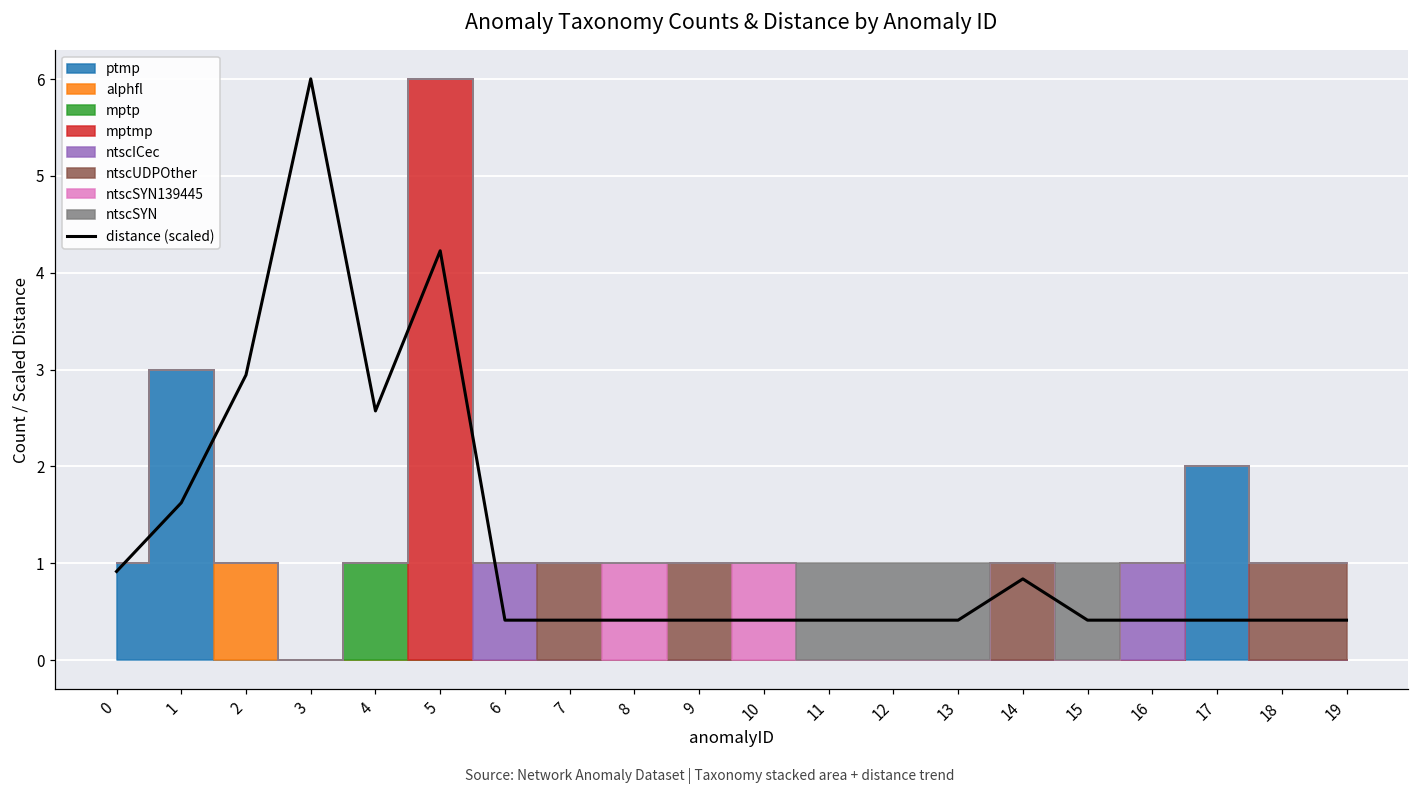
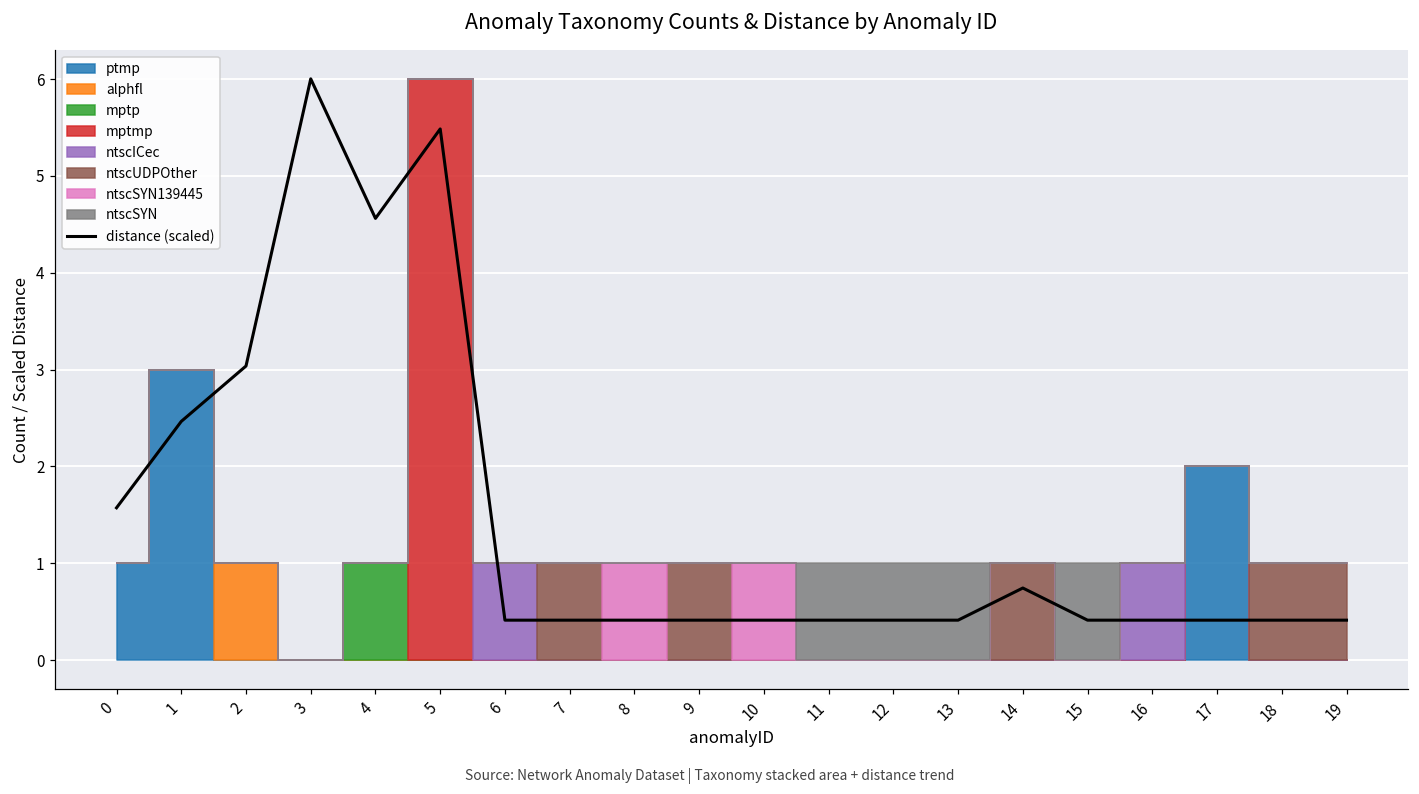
  {
    "distance (scaled)": {
-     "0": 0.9,
-     "1": 1.6,
-     "2": 2.9,
+     "0": 1.6,
+     "1": 2.5,
+     "2": 3.0,
      "3": 6.0,
-     "4": 2.6,
-     "5": 4.2,
+     "4": 4.6,
+     "5": 5.5,
      "6": 0.4,
      "7": 0.4,
      "8": 0.4,
      "9": 0.4,
      "10": 0.4,
      "11": 0.4,
      "12": 0.4,
      "13": 0.4,
-     "14": 0.8,
+     "14": 0.7,
      "15": 0.4,
      "16": 0.4,
      "17": 0.4,
      "18": 0.4,
      "19": 0.4
    }
  }
